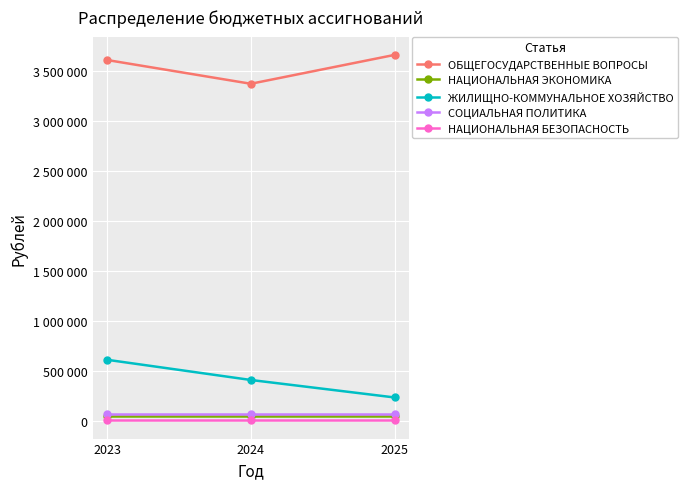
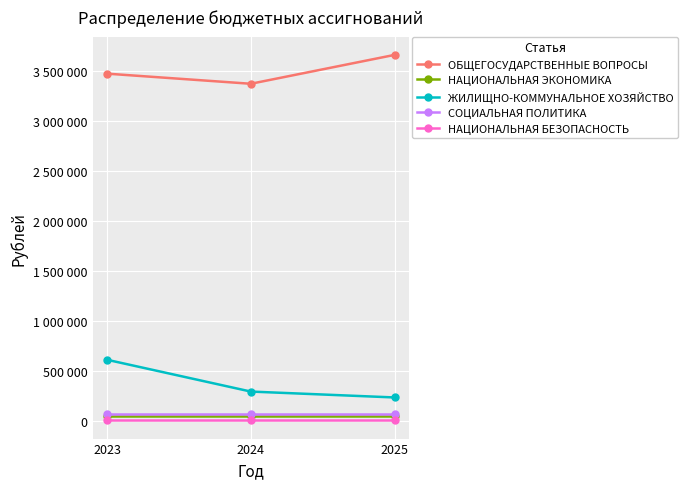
  {
    "ОБЩЕГОСУДАРСТВЕННЫЕ ВОПРОСЫ": {
-     "2023": 3600000,
+     "2023": 3500000,
      "2024": 3400000,
      "2025": 3700000
    },
    "ЖИЛИЩНО-КОММУНАЛЬНОЕ ХОЗЯЙСТВО": {
      "2023": 600000,
-     "2024": 400000,
+     "2024": 300000,
      "2025": 200000
    },
    "НАЦИОНАЛЬНАЯ БЕЗОПАСНОСТЬ": {
      "2023": 0,
      "2024": 0,
      "2025": 0
    }
  }
